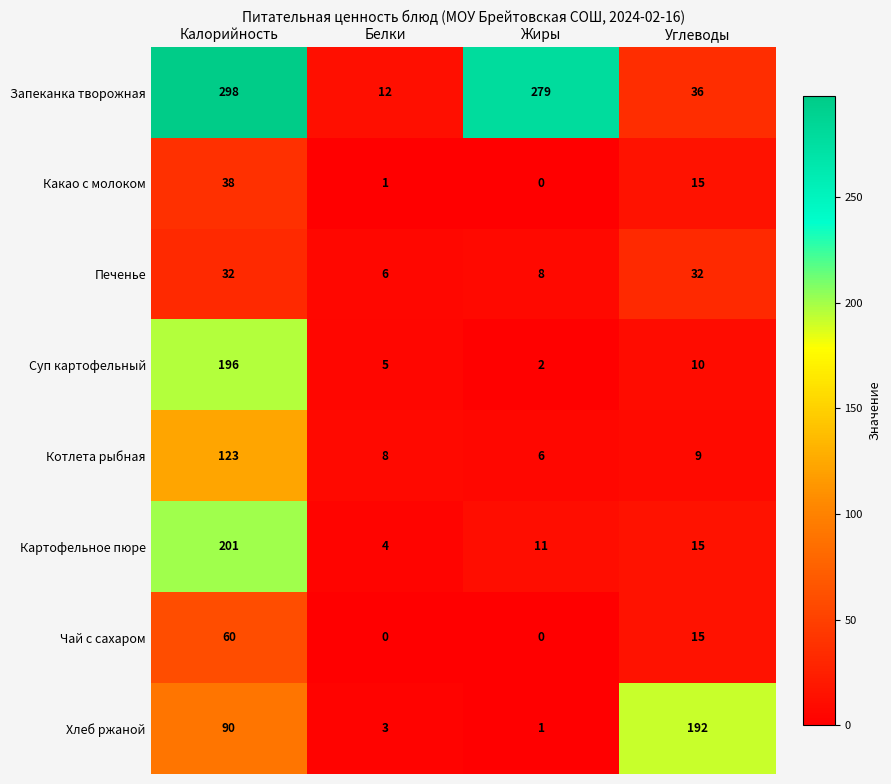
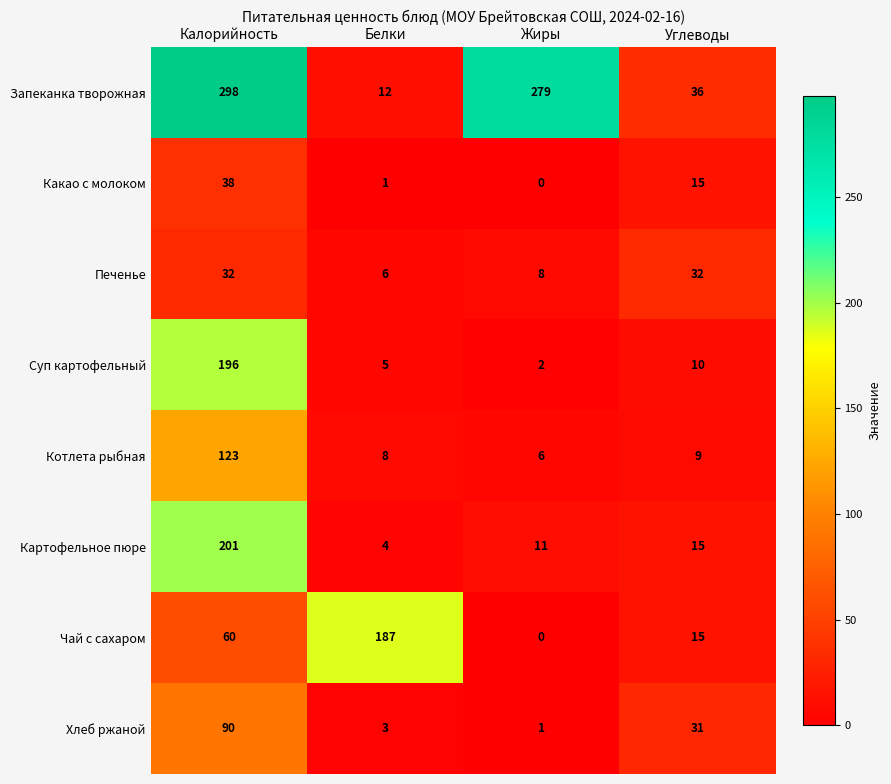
  {
    "Запеканка творожная": {
      "Калорийность": 298,
      "Белки": 12,
      "Жиры": 279,
      "Углеводы": 36
    },
    "Какао с молоком": {
      "Калорийность": 38,
      "Белки": 1,
      "Жиры": 0,
      "Углеводы": 15
    },
    "Печенье": {
      "Калорийность": 32,
      "Белки": 6,
      "Жиры": 8,
      "Углеводы": 32
    },
    "Суп картофельный": {
      "Калорийность": 196,
      "Белки": 5,
      "Жиры": 2,
      "Углеводы": 10
    },
    "Котлета рыбная": {
      "Калорийность": 123,
      "Белки": 8,
      "Жиры": 6,
      "Углеводы": 9
    },
    "Картофельное пюре": {
      "Калорийность": 201,
      "Белки": 4,
      "Жиры": 11,
      "Углеводы": 15
    },
    "Чай с сахаром": {
      "Калорийность": 60,
-     "Белки": 0,
+     "Белки": 187,
      "Жиры": 0,
      "Углеводы": 15
    },
    "Хлеб ржаной": {
      "Калорийность": 90,
      "Белки": 3,
      "Жиры": 1,
-     "Углеводы": 192
+     "Углеводы": 31
    }
  }
